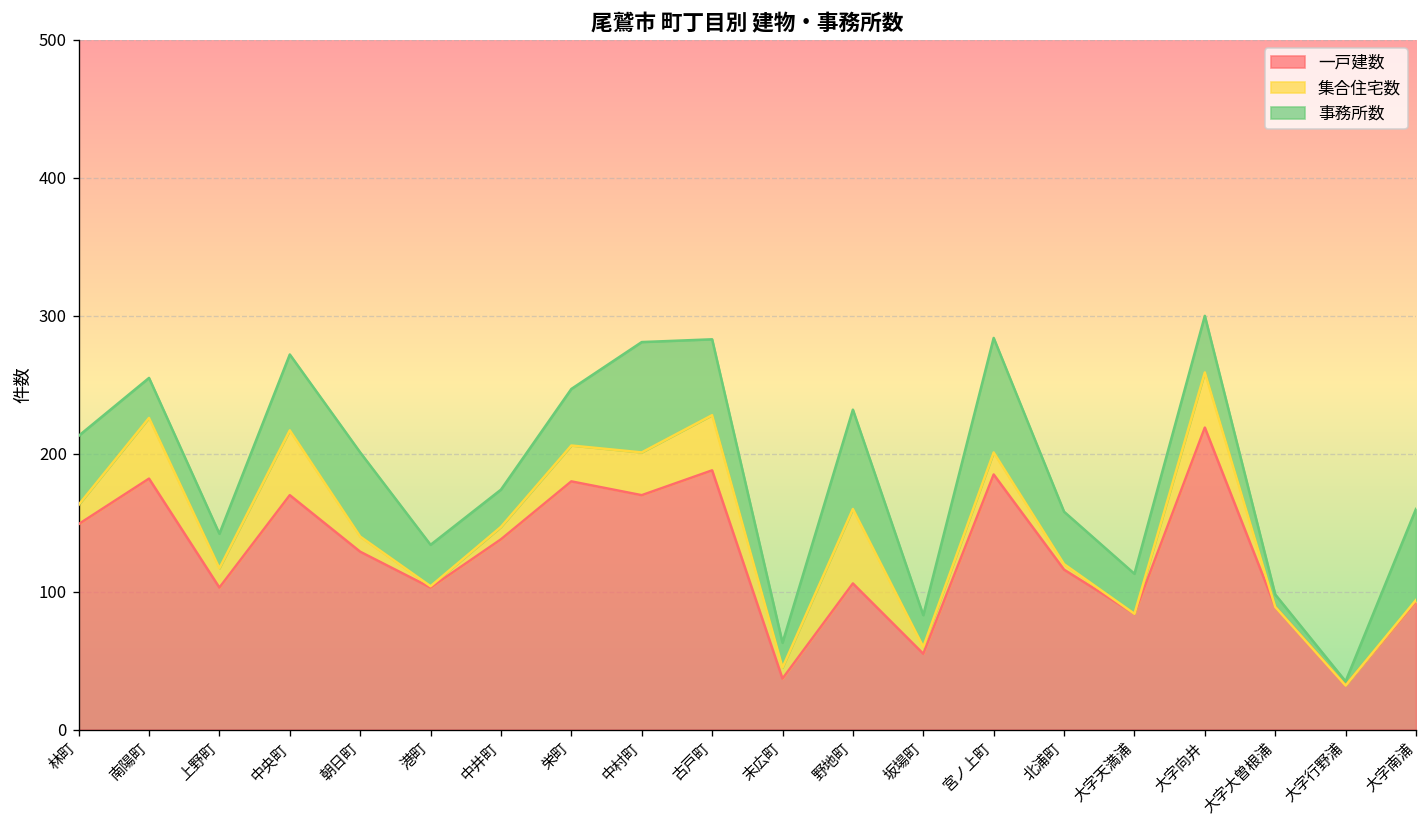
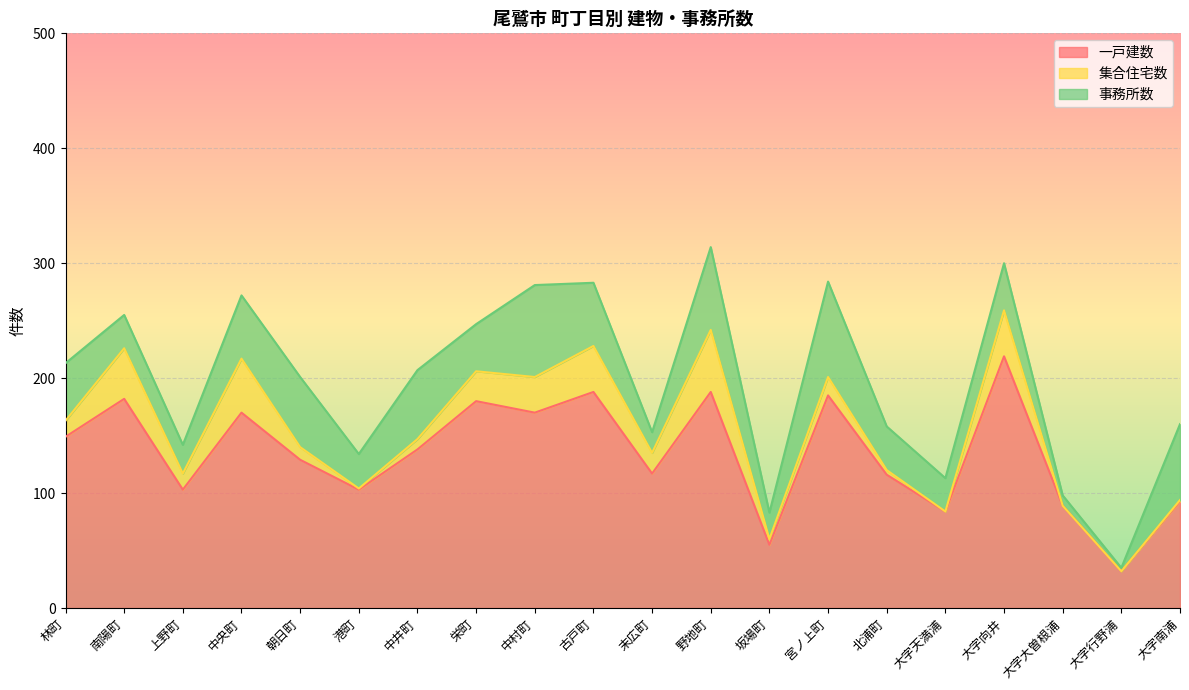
  {
    "一戸建数": {
      "林町": 149,
      "南陽町": 182,
      "上野町": 103,
      "中央町": 170,
      "朝日町": 129,
      "中井町": 138,
      "栄町": 180,
      "中村町": 170,
      "古戸町": 188,
-     "末広町": 37,
-     "野地町": 106,
+     "末広町": 117,
+     "野地町": 188,
      "坂場町": 55,
      "宮ノ上町": 185,
      "北浦町": 116,
      "大字向井": 219
    },
    "集合住宅数": {
      "林町": 14,
      "南陽町": 44,
      "上野町": 14,
      "中央町": 47,
      "朝日町": 11,
      "中井町": 9,
      "栄町": 26,
      "中村町": 31,
      "古戸町": 40,
-     "末広町": 8,
+     "末広町": 18,
      "野地町": 54,
      "坂場町": 5,
      "宮ノ上町": 16,
      "北浦町": 4,
      "大字向井": 40
    },
    "事務所数": {
      "林町": 50,
      "南陽町": 29,
      "上野町": 25,
      "中央町": 55,
      "朝日町": 61,
      "港町": 30,
-     "中井町": 27,
+     "中井町": 60,
      "栄町": 41,
      "中村町": 80,
      "古戸町": 55,
      "末広町": 18,
      "野地町": 72,
      "坂場町": 23,
      "宮ノ上町": 83,
      "北浦町": 38,
      "大字天満浦": 29,
      "大字向井": 41,
      "大字大曽根浦": 9,
      "大字行野浦": 3,
      "大字南浦": 66
    }
  }
